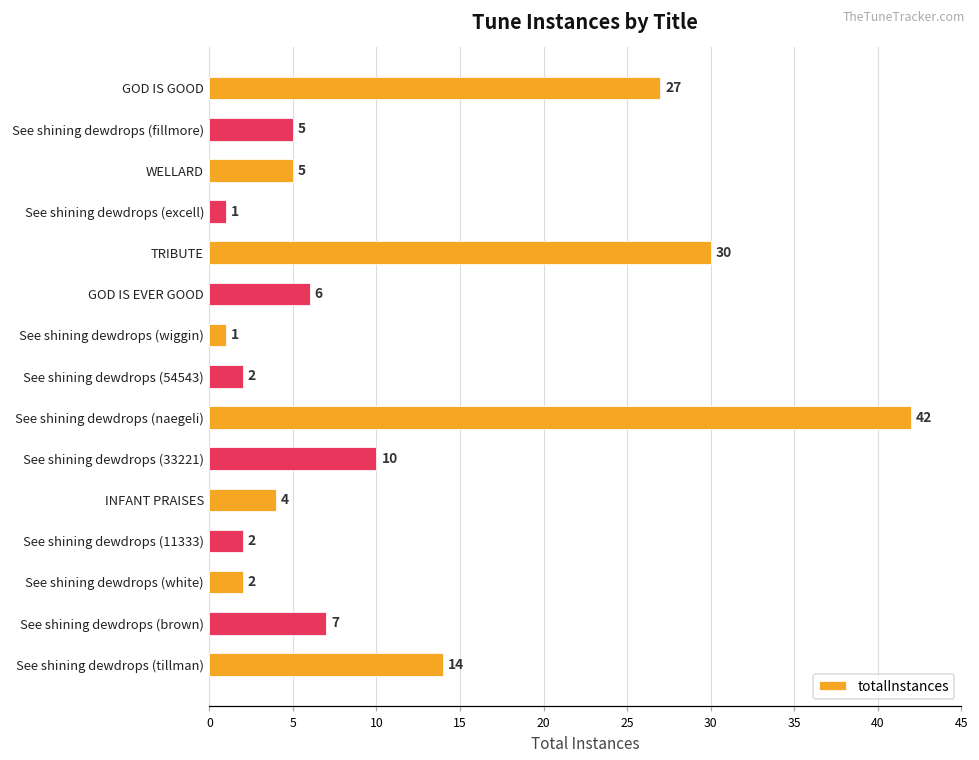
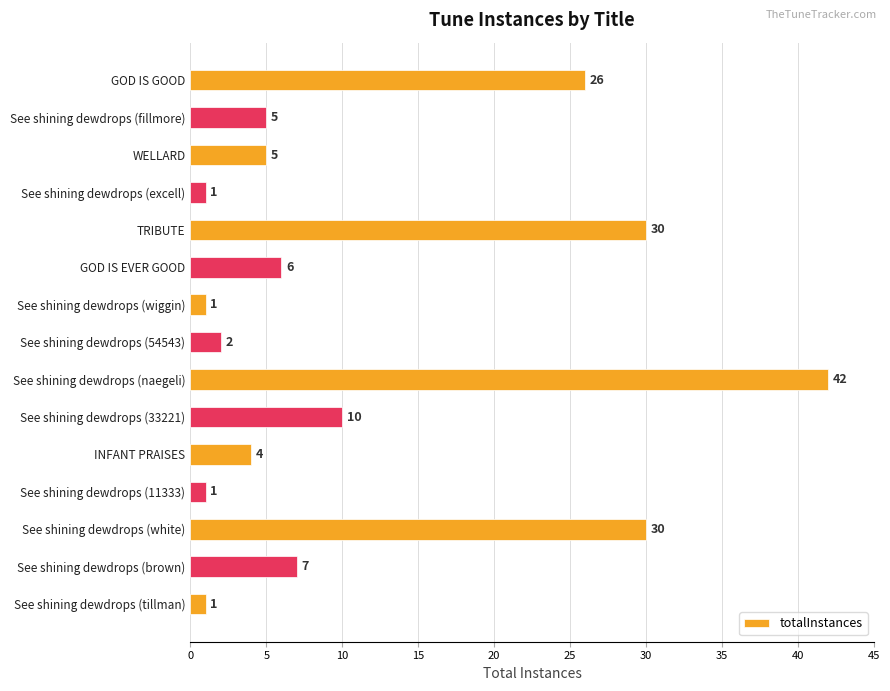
  {
-   "GOD IS GOOD": 27,
+   "GOD IS GOOD": 26,
    "See shining dewdrops (fillmore)": 5,
    "WELLARD": 5,
    "See shining dewdrops (excell)": 1,
    "TRIBUTE": 30,
    "GOD IS EVER GOOD": 6,
    "See shining dewdrops (wiggin)": 1,
    "See shining dewdrops (54543)": 2,
    "See shining dewdrops (naegeli)": 42,
    "See shining dewdrops (33221)": 10,
    "INFANT PRAISES": 4,
-   "See shining dewdrops (11333)": 2,
-   "See shining dewdrops (white)": 2,
+   "See shining dewdrops (11333)": 1,
+   "See shining dewdrops (white)": 30,
    "See shining dewdrops (brown)": 7,
-   "See shining dewdrops (tillman)": 14
+   "See shining dewdrops (tillman)": 1
  }
